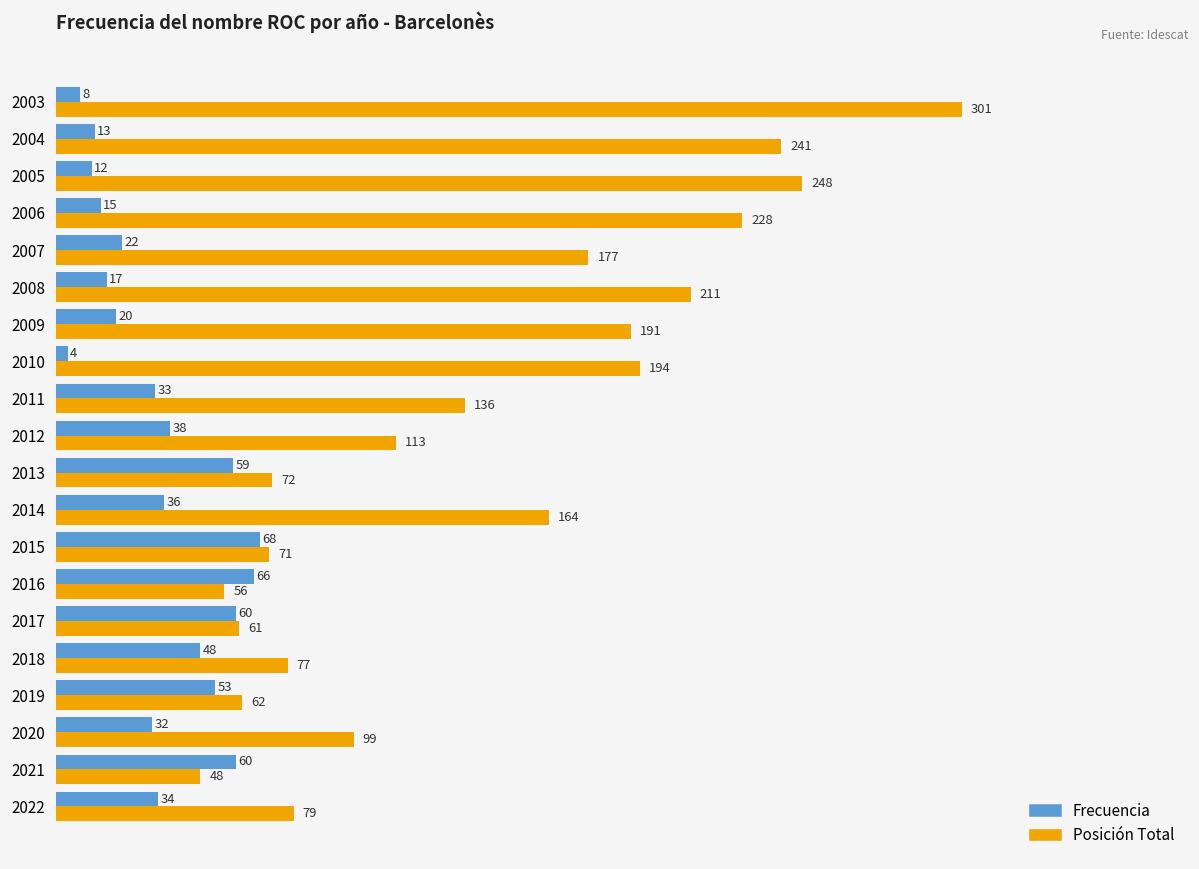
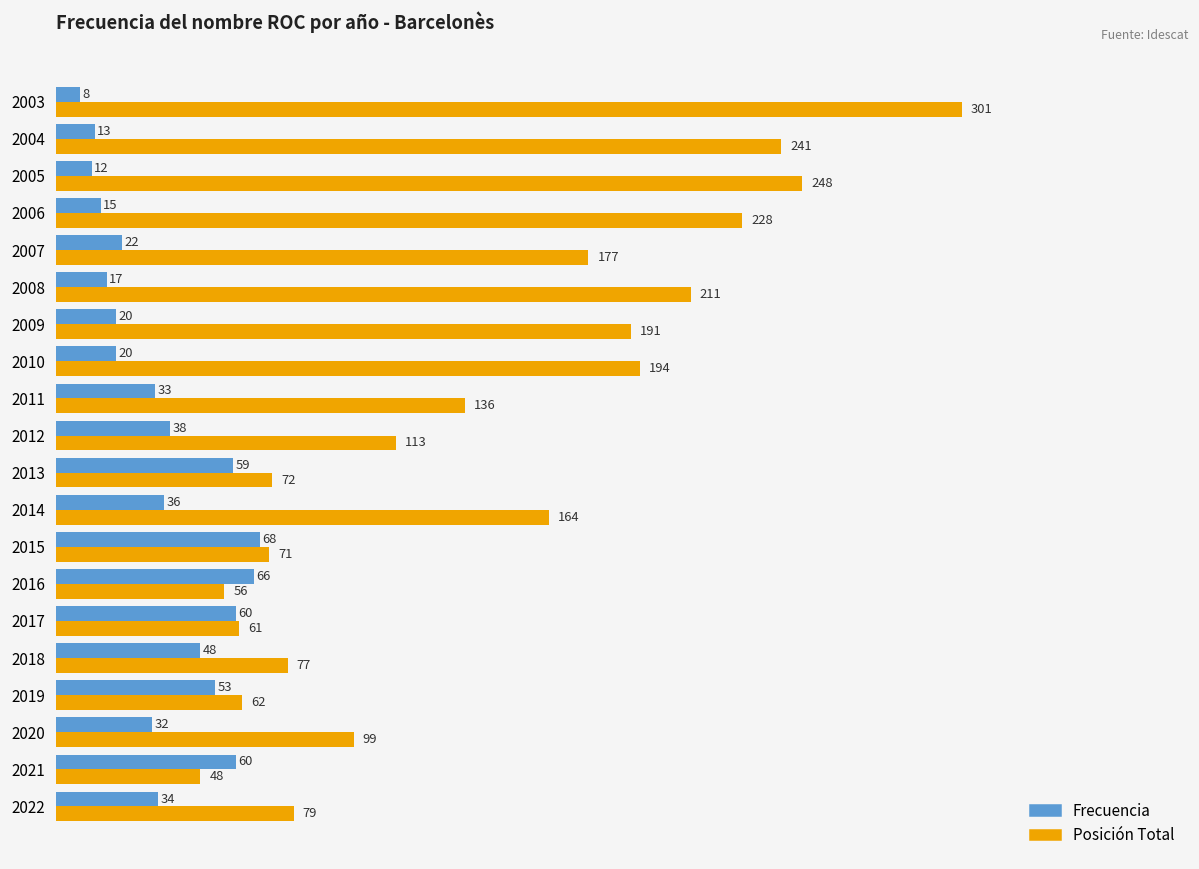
  {
    "Frecuencia": {
      "2003": 8,
      "2004": 13,
      "2005": 12,
      "2006": 15,
      "2007": 22,
      "2008": 17,
      "2009": 20,
-     "2010": 4,
+     "2010": 20,
      "2011": 33,
      "2012": 38,
      "2013": 59,
      "2014": 36,
      "2015": 68,
      "2016": 66,
      "2017": 60,
      "2018": 48,
      "2019": 53,
      "2020": 32,
      "2021": 60,
      "2022": 34
    },
    "Posición Total": {
      "2003": 301,
      "2004": 241,
      "2005": 248,
      "2006": 228,
      "2007": 177,
      "2008": 211,
      "2009": 191,
      "2010": 194,
      "2011": 136,
      "2012": 113,
      "2013": 72,
      "2014": 164,
      "2015": 71,
      "2016": 56,
      "2017": 61,
      "2018": 77,
      "2019": 62,
      "2020": 99,
      "2021": 48,
      "2022": 79
    }
  }
